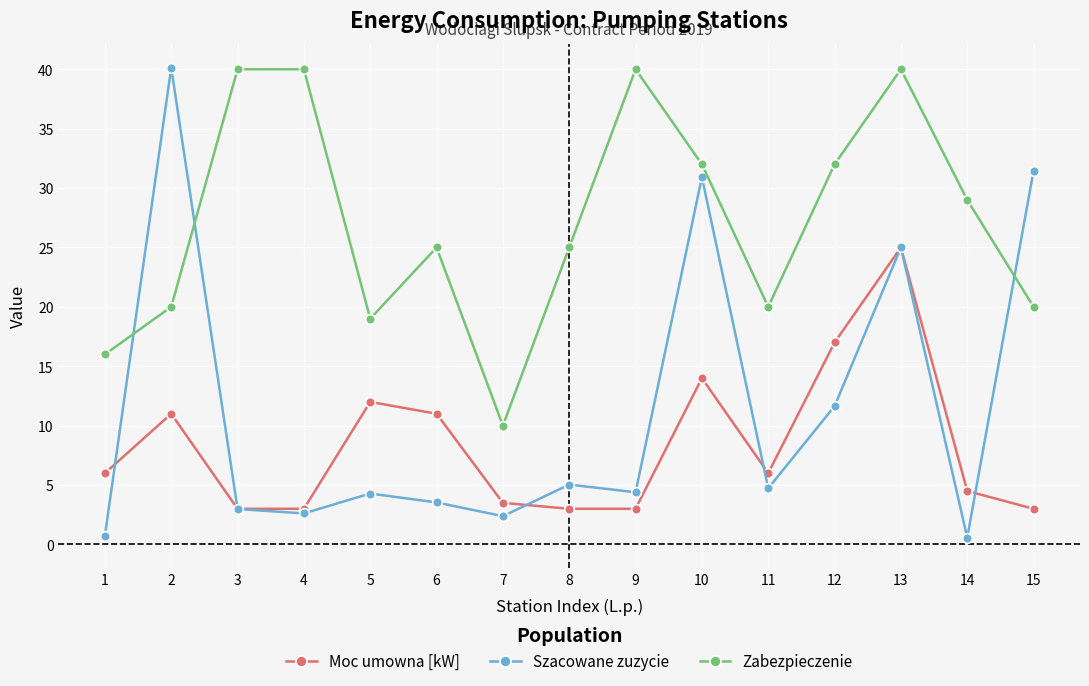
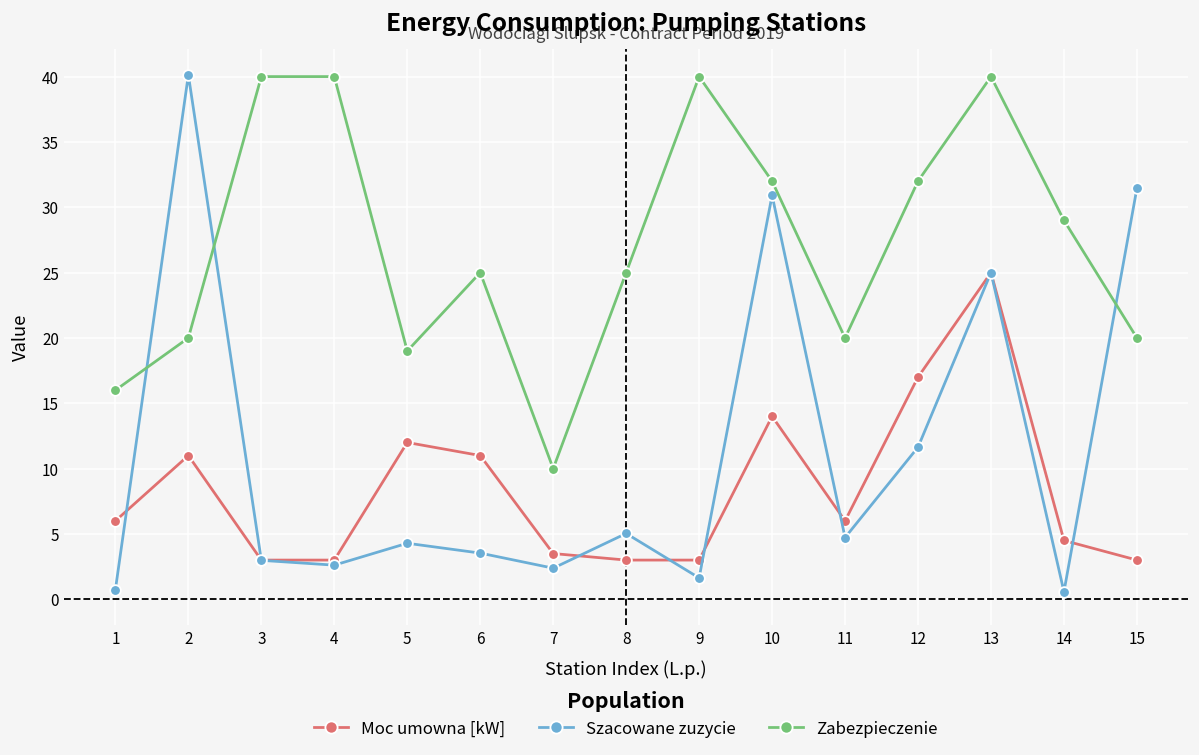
  {
    "Moc umowna [kW]": {
      "1": 6.0,
      "2": 11.0,
      "4": 3.0,
      "5": 12.0,
      "6": 11.0,
      "7": 3.5,
      "8": 3.0,
      "9": 3.0,
      "10": 14.0,
      "11": 6.0,
      "12": 17.0,
      "14": 4.5,
      "15": 3.0
    },
    "Szacowane zuzycie": {
      "1": 0.7,
      "2": 40.1,
      "4": 2.6,
      "5": 4.3,
      "6": 3.5,
      "7": 2.4,
      "8": 5.0,
-     "9": 4.4,
+     "9": 1.6,
      "10": 30.9,
      "11": 4.7,
      "12": 11.6,
      "14": 0.6,
      "15": 31.5
    },
    "Zabezpieczenie": {
      "1": 16.0,
      "2": 20.0,
      "3": 40.0,
      "4": 40.0,
      "5": 19.0,
      "6": 25.0,
      "7": 10.0,
      "8": 25.0,
      "9": 40.0,
      "10": 32.0,
      "11": 20.0,
      "12": 32.0,
      "13": 40.0,
      "14": 29.0,
      "15": 20.0
    }
  }
